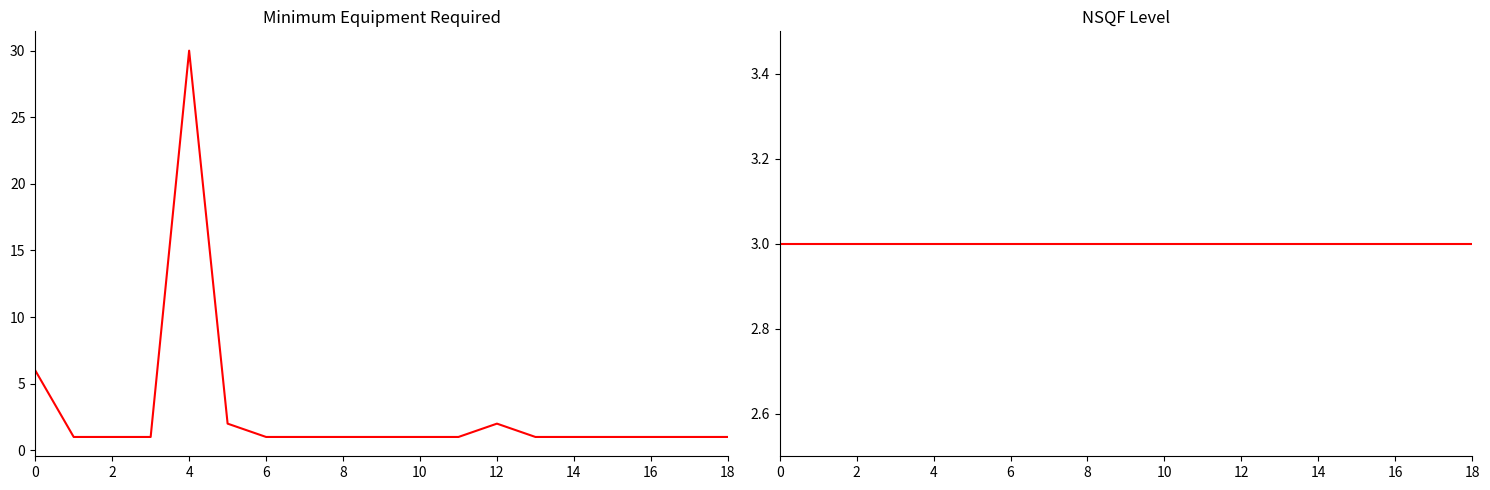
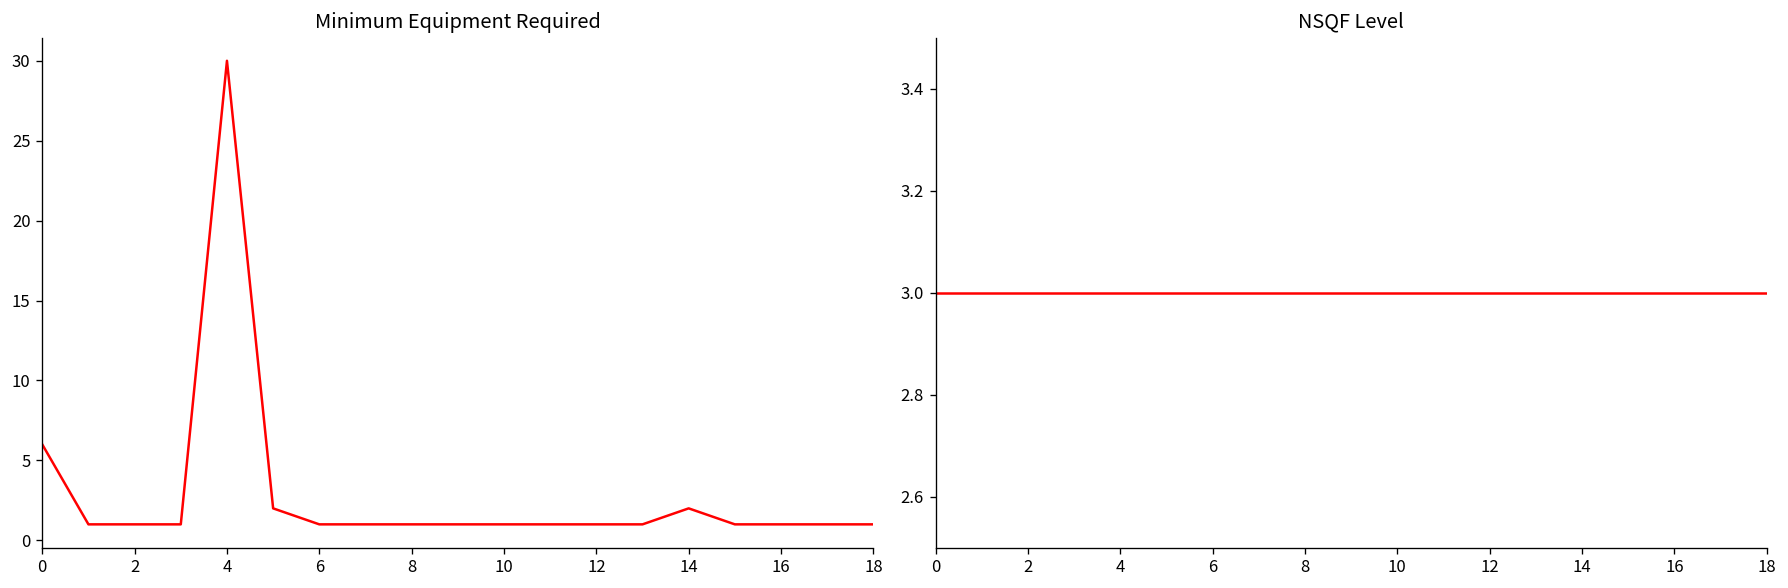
  {
    "Minimum Equipment Required": {
      "0": 6,
      "2": 1,
      "4": 30,
      "6": 1,
      "8": 1,
      "10": 1,
-     "12": 2,
-     "14": 1,
+     "12": 1,
+     "14": 2,
      "16": 1,
      "18": 1
    },
    "NSQF Level": {
      "0": 3.00,
      "2": 3.00,
      "4": 3.00,
      "6": 3.00,
      "8": 3.00,
      "10": 3.00,
      "12": 3.00,
      "14": 3.00,
      "16": 3.00,
      "18": 3.00
    }
  }
